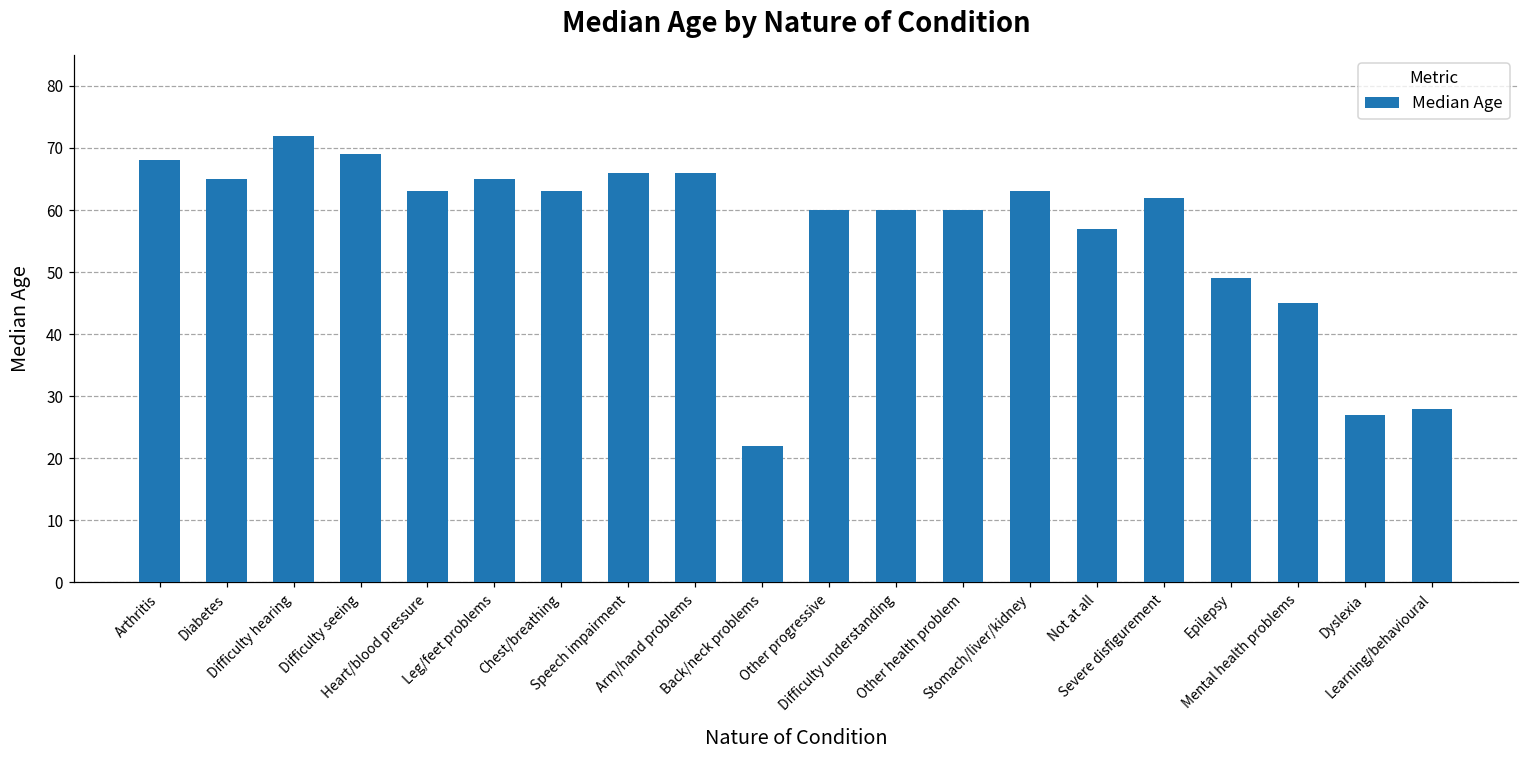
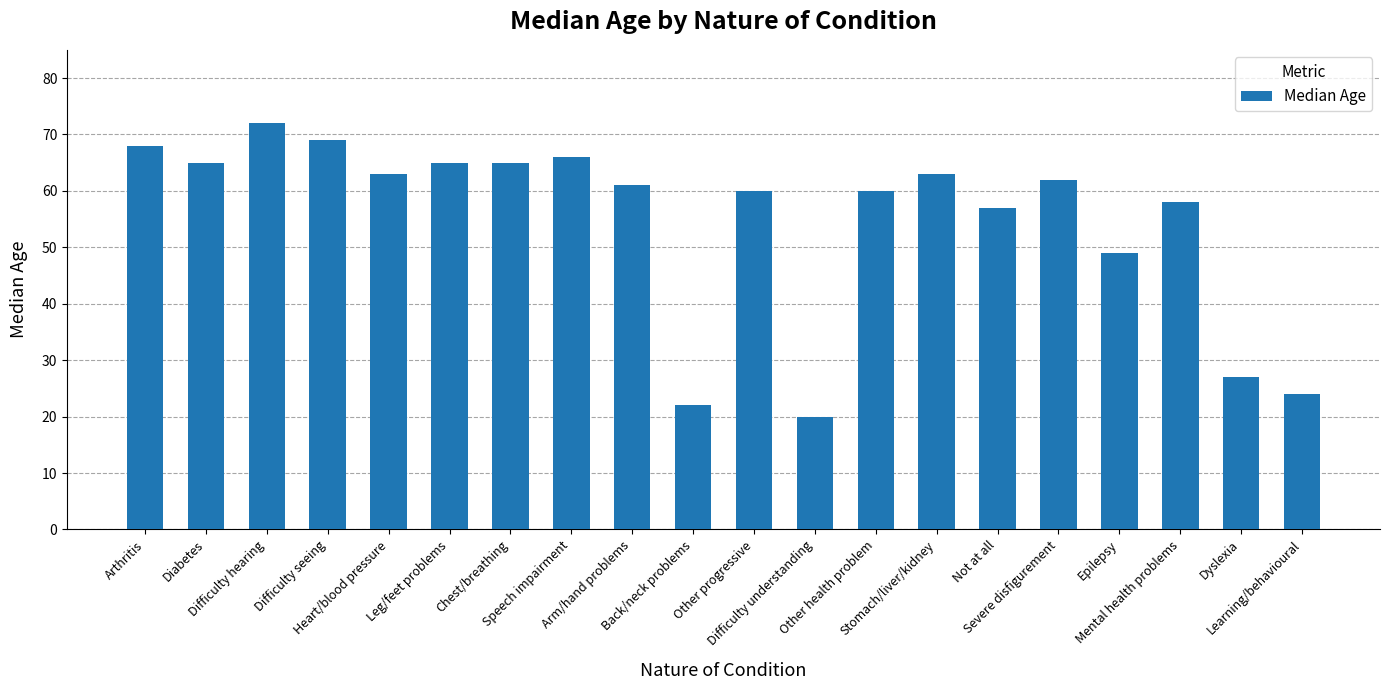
  {
    "Arthritis": 68,
    "Diabetes": 65,
    "Difficulty hearing": 72,
    "Difficulty seeing": 69,
    "Heart/blood pressure": 63,
    "Leg/feet problems": 65,
-   "Chest/breathing": 63,
+   "Chest/breathing": 65,
    "Speech impairment": 66,
-   "Arm/hand problems": 66,
+   "Arm/hand problems": 61,
    "Back/neck problems": 22,
    "Other progressive": 60,
-   "Difficulty understanding": 60,
+   "Difficulty understanding": 20,
    "Other health problem": 60,
    "Stomach/liver/kidney": 63,
    "Not at all": 57,
    "Severe disfigurement": 62,
    "Epilepsy": 49,
-   "Mental health problems": 45,
+   "Mental health problems": 58,
    "Dyslexia": 27,
-   "Learning/behavioural": 28
+   "Learning/behavioural": 24
  }
